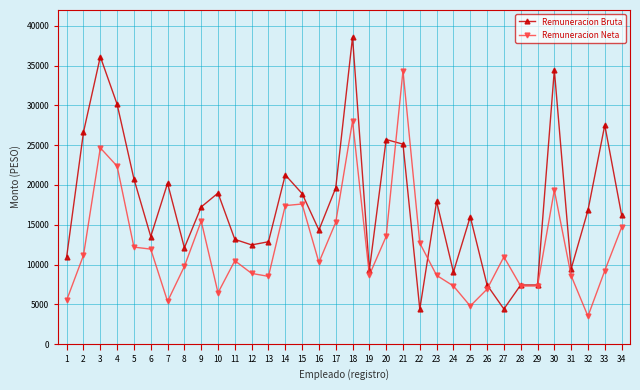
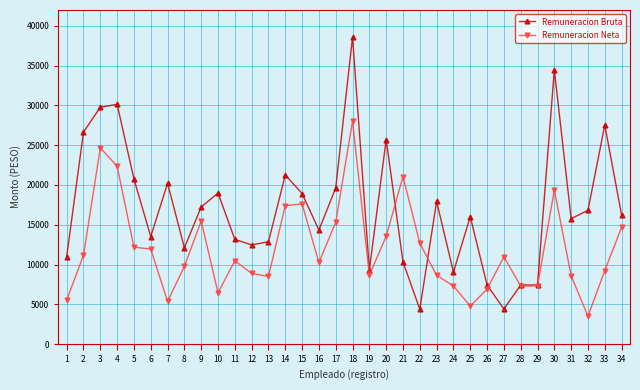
  {
    "Remuneracion Bruta": {
      "1": 11000,
      "2": 27000,
-     "3": 36000,
+     "3": 30000,
      "4": 30000,
      "5": 21000,
      "6": 14000,
      "7": 20000,
      "8": 12000,
      "9": 17000,
      "10": 19000,
      "11": 13000,
      "12": 12000,
      "13": 13000,
      "14": 21000,
      "15": 19000,
      "16": 14000,
      "17": 20000,
      "18": 39000,
      "19": 9000,
      "20": 26000,
-     "21": 25000,
+     "21": 10000,
      "22": 4000,
      "23": 18000,
      "24": 9000,
      "25": 16000,
      "26": 7000,
      "27": 4000,
      "30": 34000,
-     "31": 9000,
+     "31": 16000,
      "32": 17000,
      "33": 28000,
      "34": 16000
    },
    "Remuneracion Neta": {
      "1": 6000,
      "2": 11000,
      "3": 25000,
      "4": 22000,
      "5": 12000,
      "6": 12000,
      "7": 5000,
      "8": 10000,
      "9": 15000,
      "10": 6000,
      "11": 10000,
      "12": 9000,
      "13": 9000,
      "14": 17000,
      "15": 18000,
      "16": 10000,
      "17": 15000,
      "18": 28000,
      "19": 9000,
      "20": 14000,
-     "21": 34000,
+     "21": 21000,
      "22": 13000,
      "23": 9000,
      "24": 7000,
      "25": 5000,
      "26": 7000,
      "27": 11000,
      "30": 19000,
      "31": 9000,
      "32": 4000,
      "33": 9000,
      "34": 15000
    }
  }
